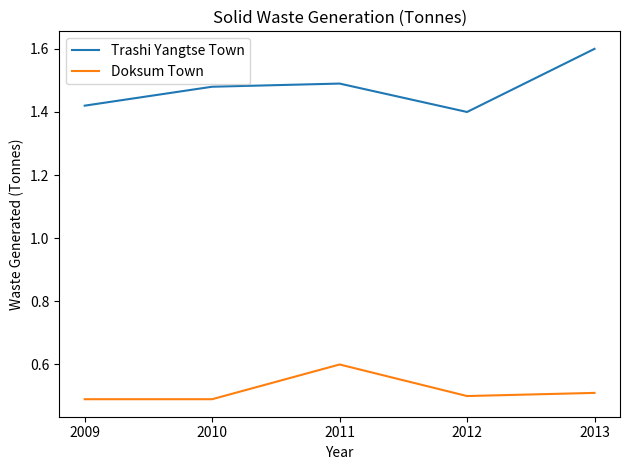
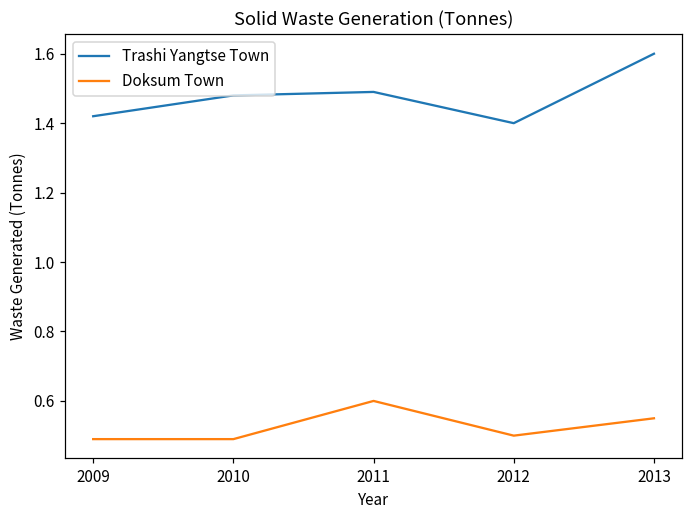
  {
    "Trashi Yangtse Town": {
      "2009": 1.42,
      "2010": 1.48,
      "2011": 1.49,
      "2012": 1.40,
      "2013": 1.60
    },
    "Doksum Town": {
      "2009": 0.49,
      "2010": 0.49,
      "2011": 0.60,
      "2012": 0.50,
-     "2013": 0.51
+     "2013": 0.55
    }
  }
